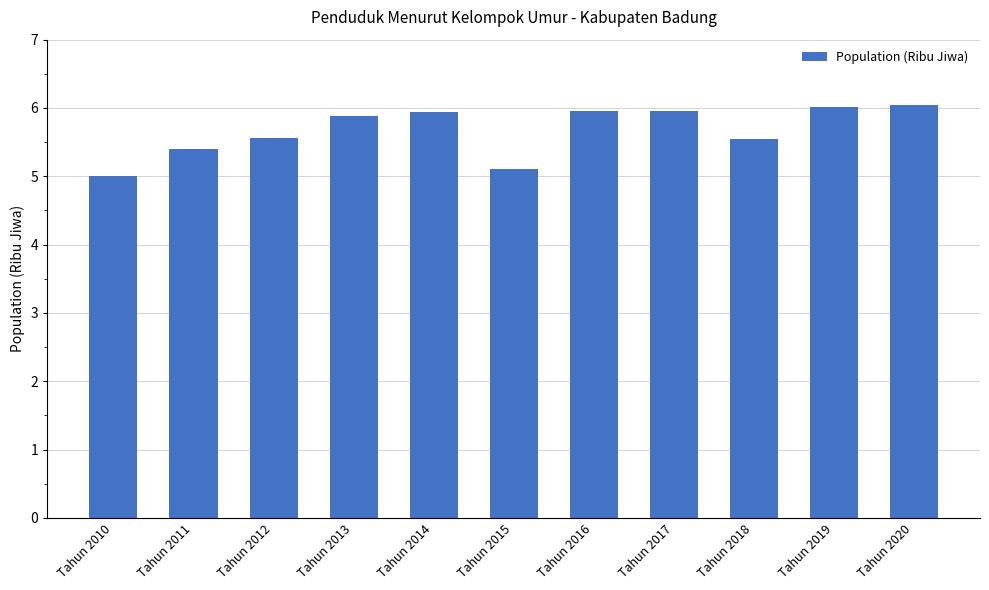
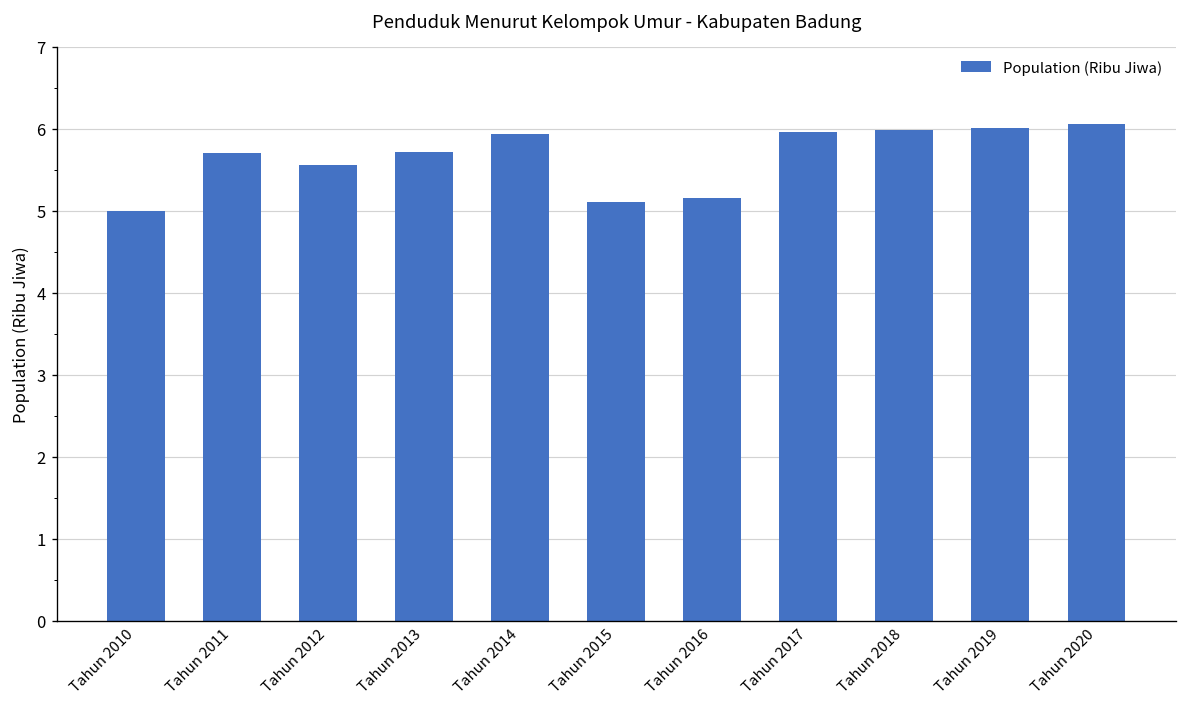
  {
    "Tahun 2010": 5.0,
-   "Tahun 2011": 5.4,
+   "Tahun 2011": 5.7,
    "Tahun 2012": 5.6,
-   "Tahun 2013": 5.9,
+   "Tahun 2013": 5.7,
    "Tahun 2014": 5.9,
    "Tahun 2015": 5.1,
-   "Tahun 2016": 6.0,
+   "Tahun 2016": 5.2,
    "Tahun 2017": 6.0,
-   "Tahun 2018": 5.5,
+   "Tahun 2018": 6.0,
    "Tahun 2019": 6.0,
    "Tahun 2020": 6.1
  }
